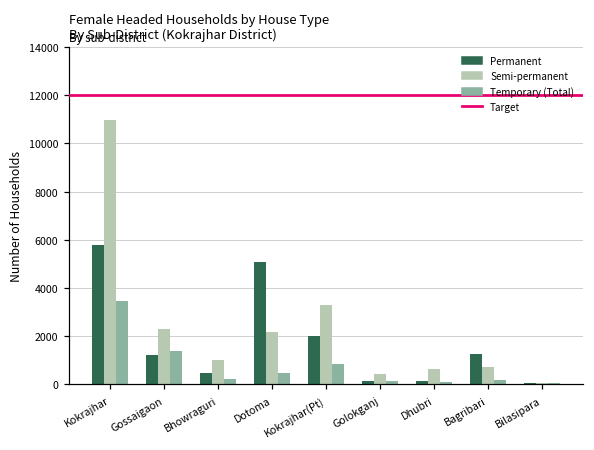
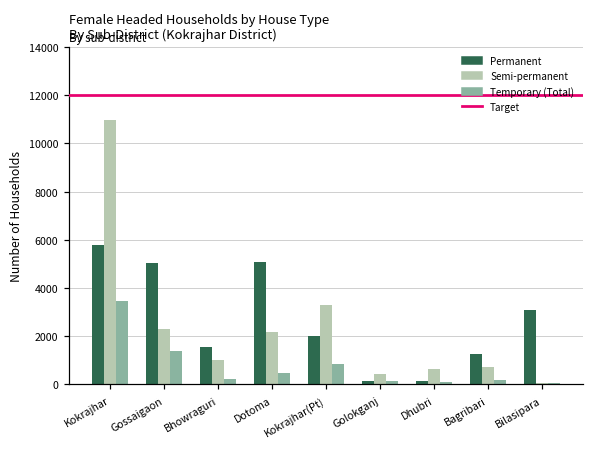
  {
    "Permanent": {
      "Kokrajhar": 5800,
-     "Gossaigaon": 1200,
-     "Bhowraguri": 500,
+     "Gossaigaon": 5000,
+     "Bhowraguri": 1500,
      "Dotoma": 5100,
      "Kokrajhar(Pt)": 2000,
      "Golokganj": 200,
      "Dhubri": 100,
      "Bagribari": 1300,
-     "Bilasipara": 0
+     "Bilasipara": 3100
    }
  }
